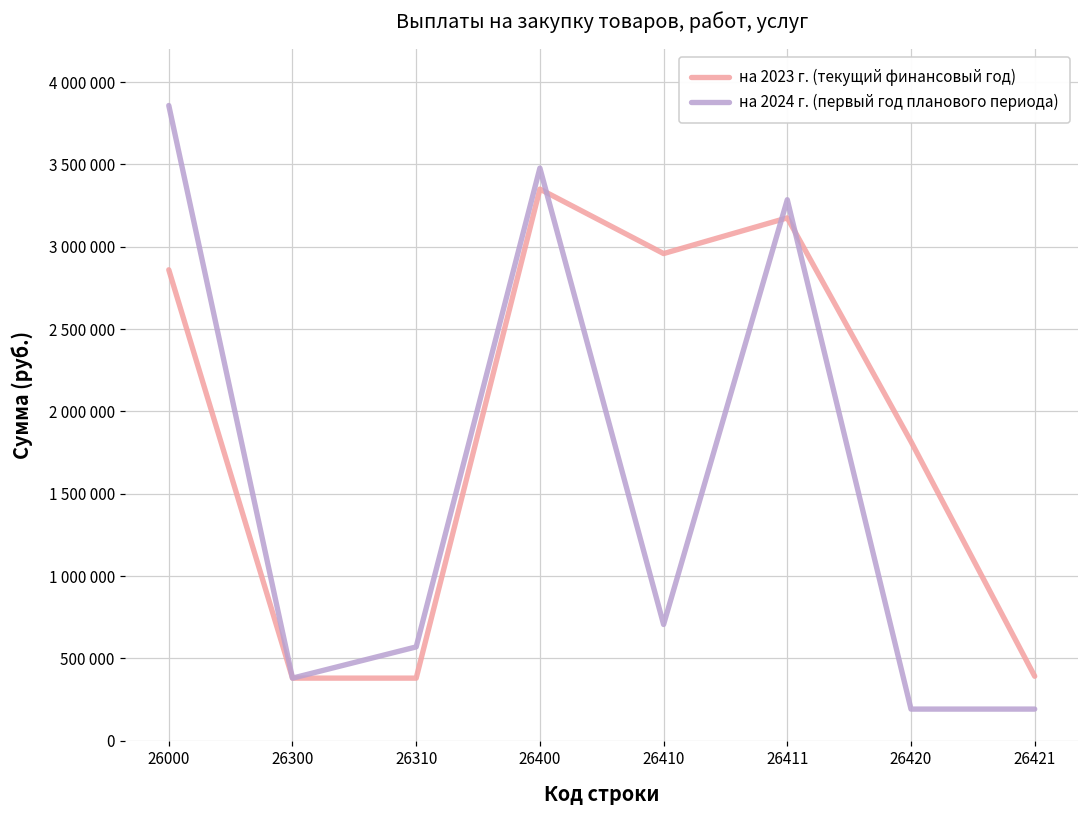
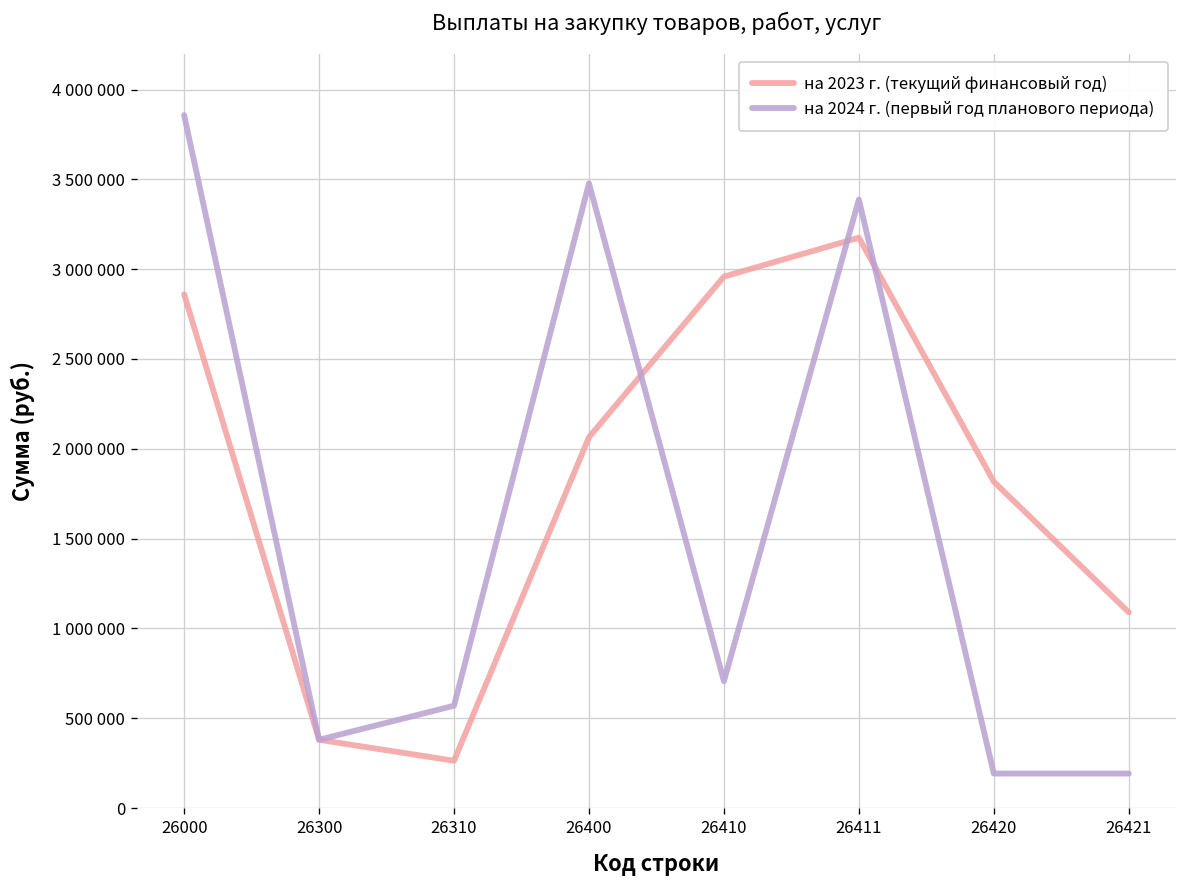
  {
    "на 2023 г. (текущий финансовый год)": {
      "26000": 2860000,
-     "26310": 380000,
-     "26400": 3350000,
+     "26310": 260000,
+     "26400": 2060000,
      "26410": 2960000,
      "26411": 3180000,
      "26420": 1820000,
-     "26421": 390000
+     "26421": 1090000
    },
    "на 2024 г. (первый год планового периода)": {
      "26000": 3860000,
      "26310": 570000,
      "26400": 3480000,
      "26410": 710000,
-     "26411": 3290000,
+     "26411": 3390000,
      "26420": 190000,
      "26421": 190000
    }
  }
